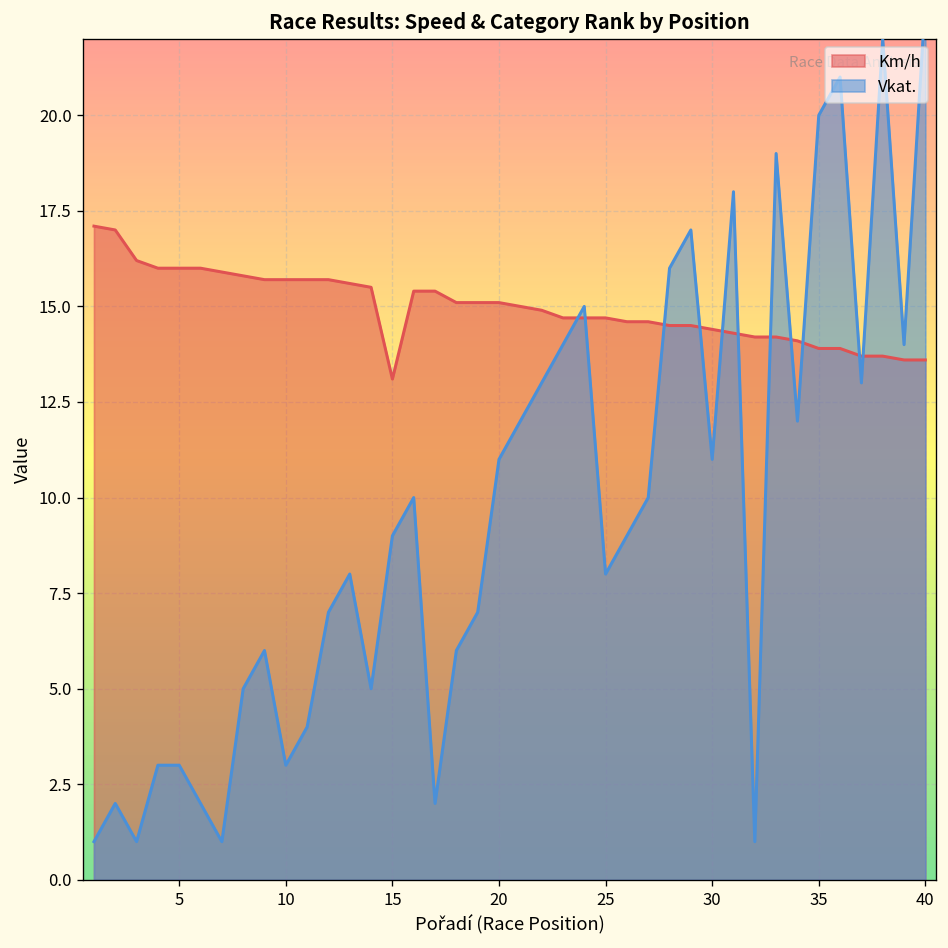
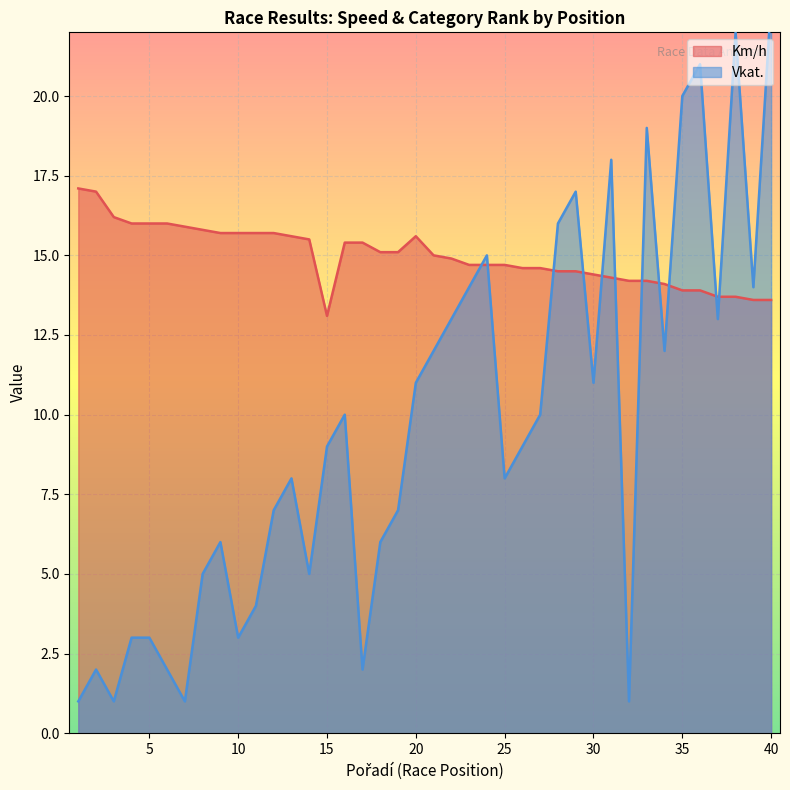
  {
    "Km/h": {
      "5": 16.0,
      "10": 15.7,
      "15": 13.1,
-     "20": 15.1,
+     "20": 15.6,
      "25": 14.7,
      "30": 14.4,
      "35": 13.9,
      "40": 13.6
    },
    "Vkat.": {
      "5": 3.0,
      "10": 3.0,
      "15": 9.0,
      "20": 11.0,
      "25": 8.0,
      "30": 11.0,
      "35": 20.0
    }
  }
